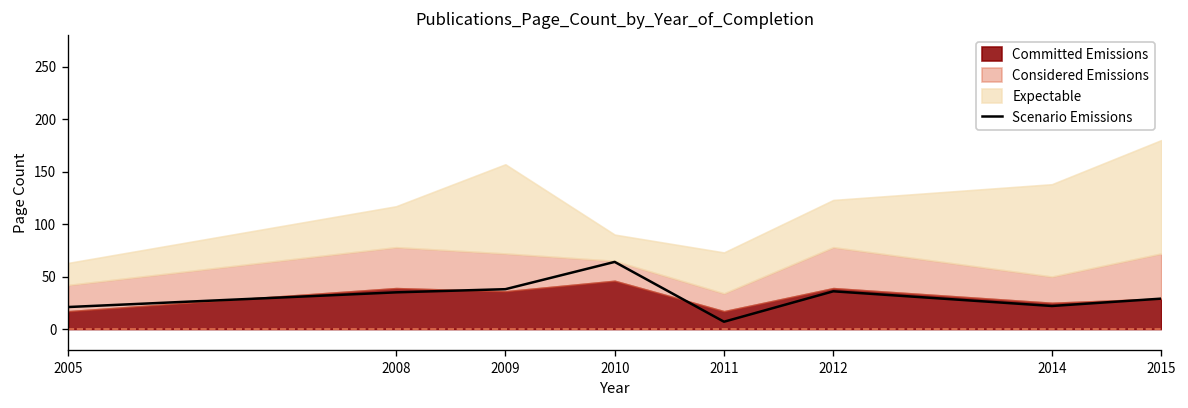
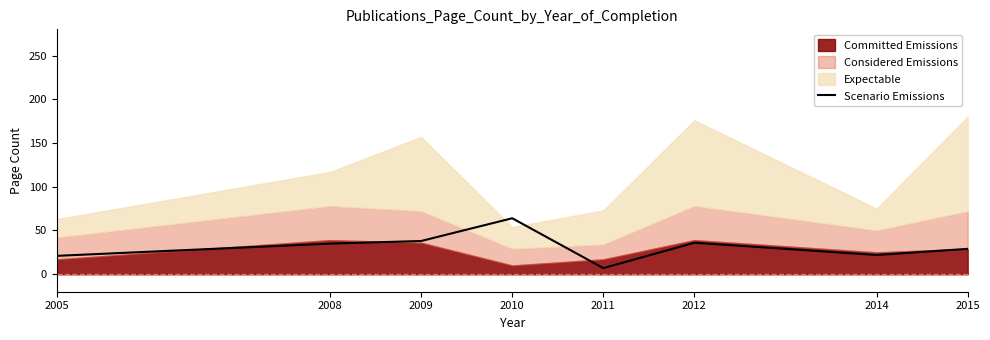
  {
    "Scenario Emissions": {
      "2005": 20,
      "2008": 40,
      "2011": 10,
      "2012": 40,
      "2014": 20
    },
    "Committed Emissions": {
      "2005": 20,
      "2008": 40,
-     "2010": 50,
+     "2010": 10,
      "2011": 20,
      "2012": 40,
      "2014": 30
    },
    "Expectable": {
      "2005": 20,
      "2008": 40,
      "2009": 90,
      "2010": 30,
      "2011": 40,
-     "2012": 50,
-     "2014": 90,
+     "2012": 100,
+     "2014": 30,
      "2015": 110
    }
  }
